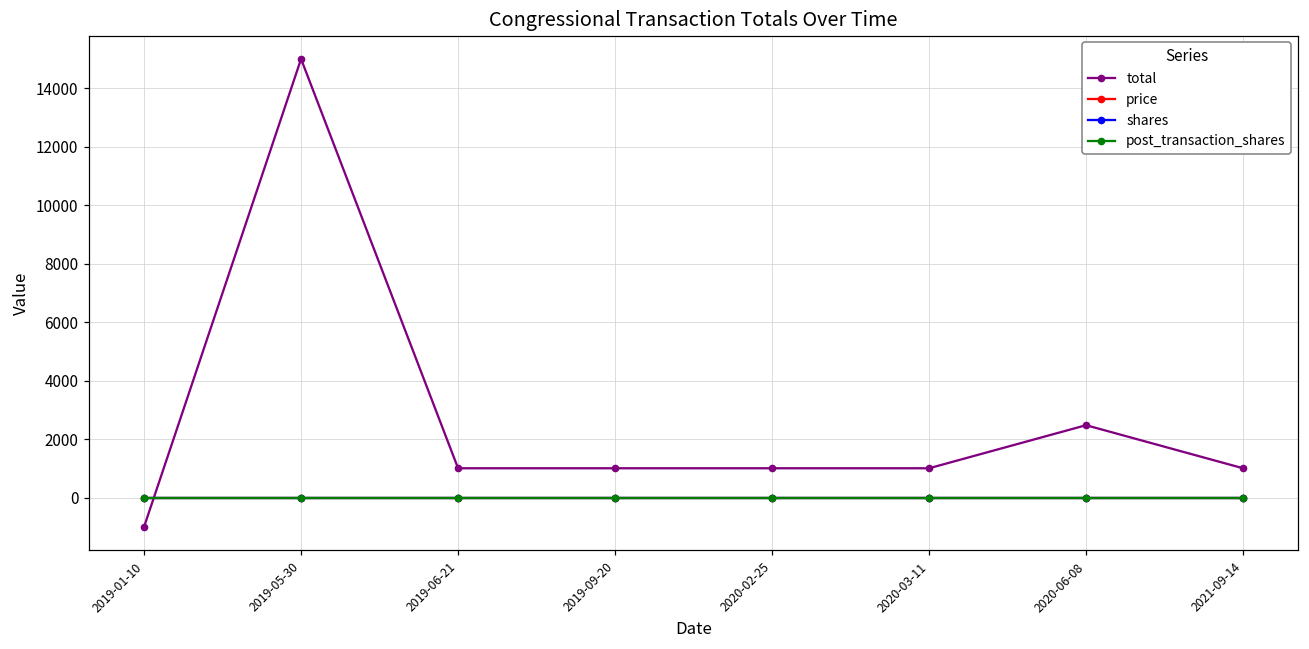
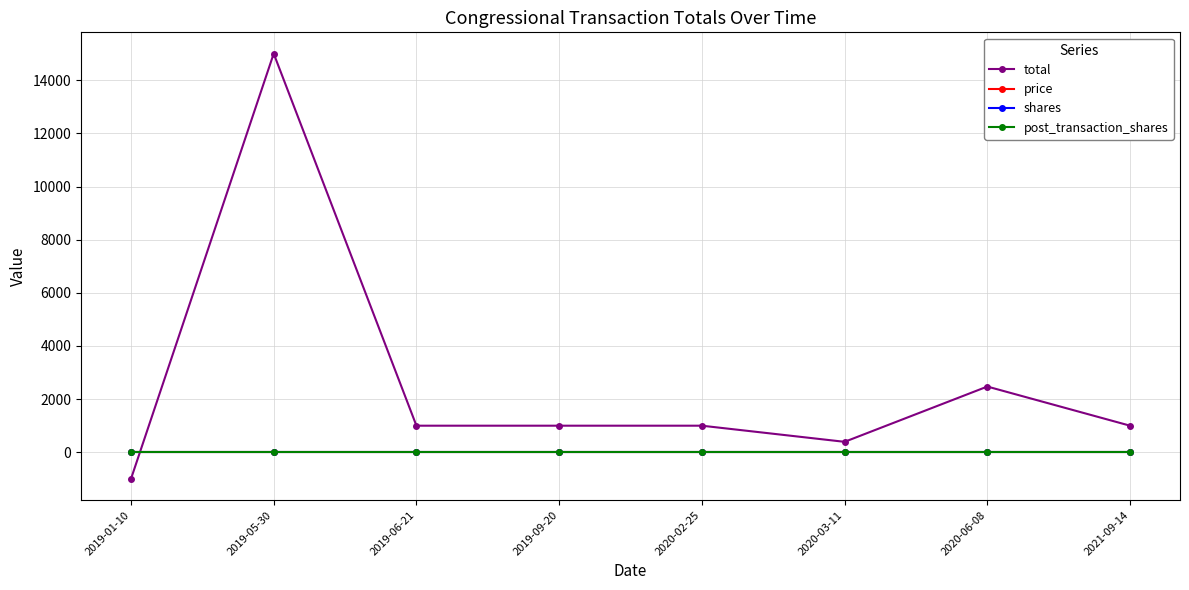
  {
    "total": {
      "2019-01-10": -1000,
      "2019-05-30": 15000,
      "2019-06-21": 1000,
      "2019-09-20": 1000,
      "2020-02-25": 1000,
-     "2020-03-11": 1000,
+     "2020-03-11": 400,
      "2020-06-08": 2500,
      "2021-09-14": 1000
    },
    "post_transaction_shares": {
      "2019-01-10": 0,
      "2019-05-30": 0,
      "2019-06-21": 0,
      "2019-09-20": 0,
      "2020-02-25": 0,
      "2020-03-11": 0,
      "2020-06-08": 0,
      "2021-09-14": 0
    }
  }
